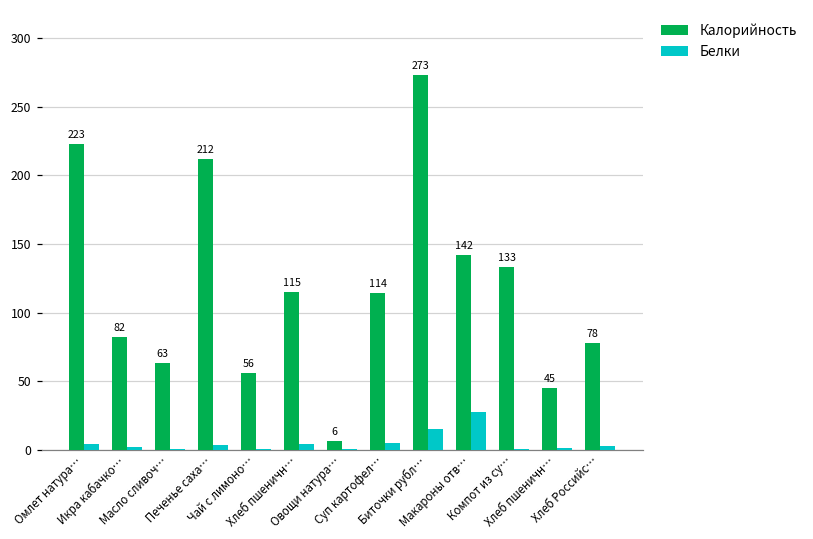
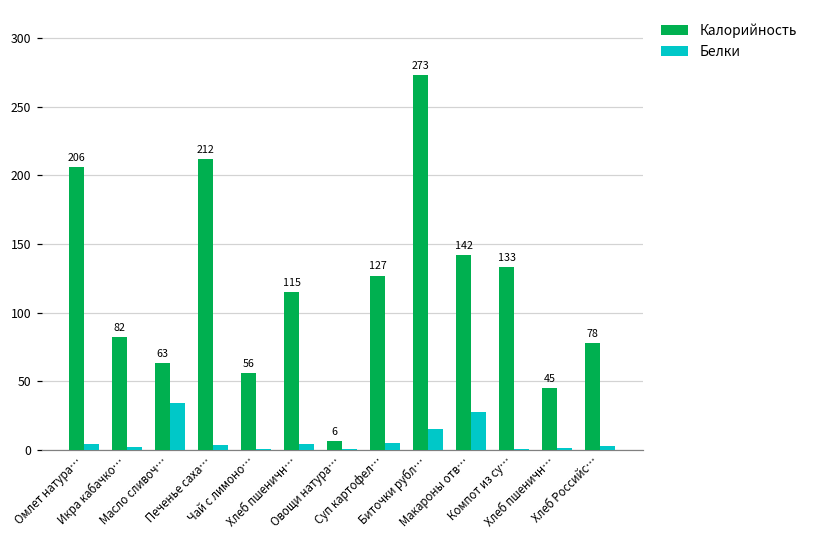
  {
    "Калорийность": {
-     "Омлет натура…": 223,
+     "Омлет натура…": 206,
      "Икра кабачко…": 82,
      "Масло сливоч…": 63,
      "Печенье саха…": 212,
      "Чай с лимоно…": 56,
      "Овощи натура…": 6,
-     "Суп картофел…": 114,
+     "Суп картофел…": 127,
      "Биточки рубл…": 273,
      "Макароны отв…": 142,
      "Компот из су…": 133,
      "Хлеб Российс…": 78
    },
    "Белки": {
      "Омлет натура…": 4,
-     "Масло сливоч…": 0,
+     "Масло сливоч…": 34,
      "Печенье саха…": 4,
      "Суп картофел…": 5,
      "Биточки рубл…": 15,
      "Макароны отв…": 28,
      "Хлеб Российс…": 3
    }
  }
